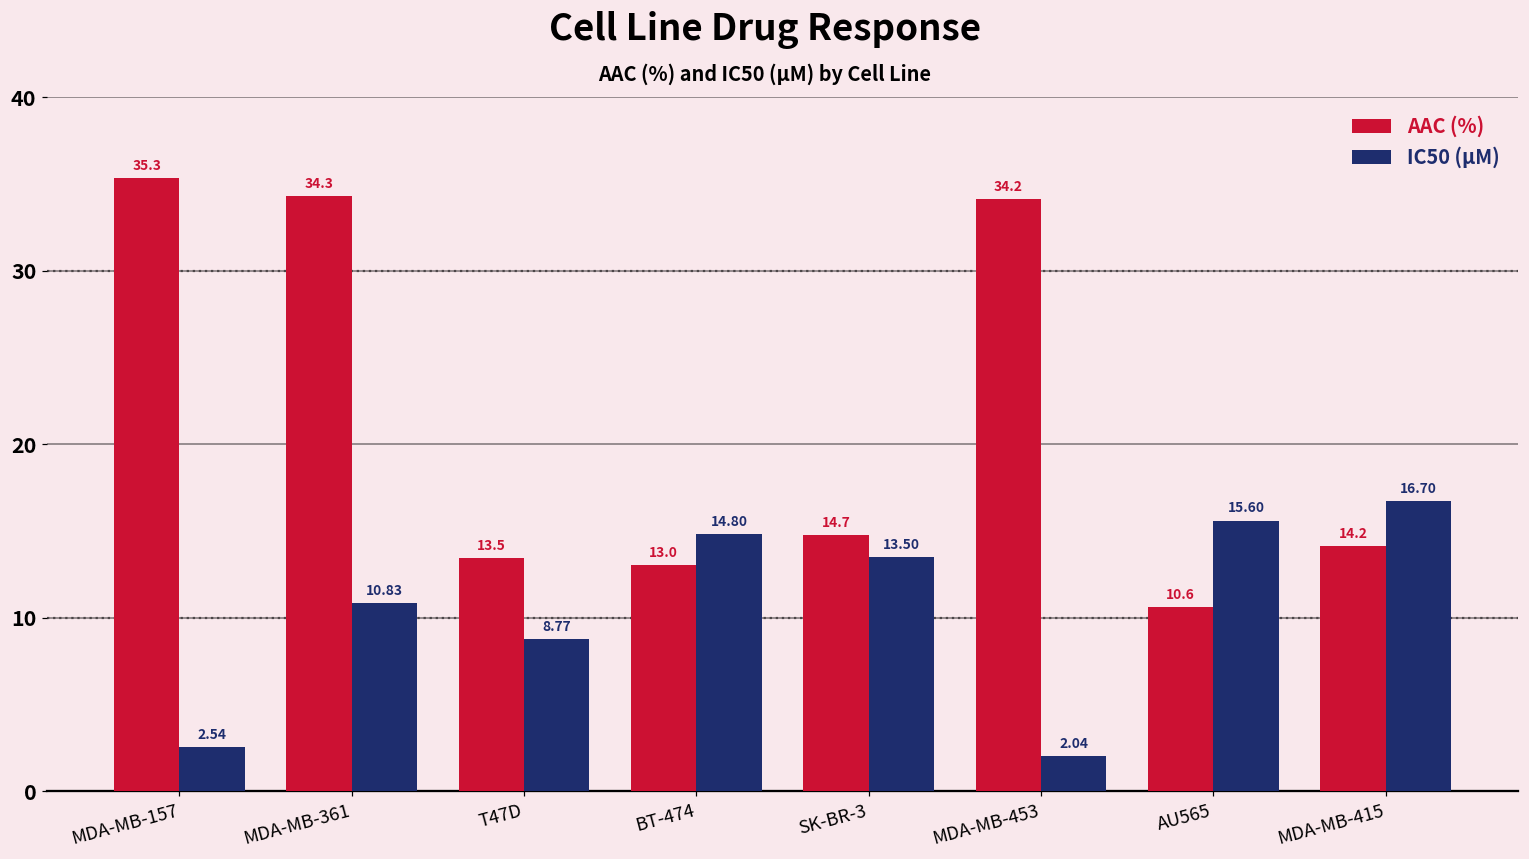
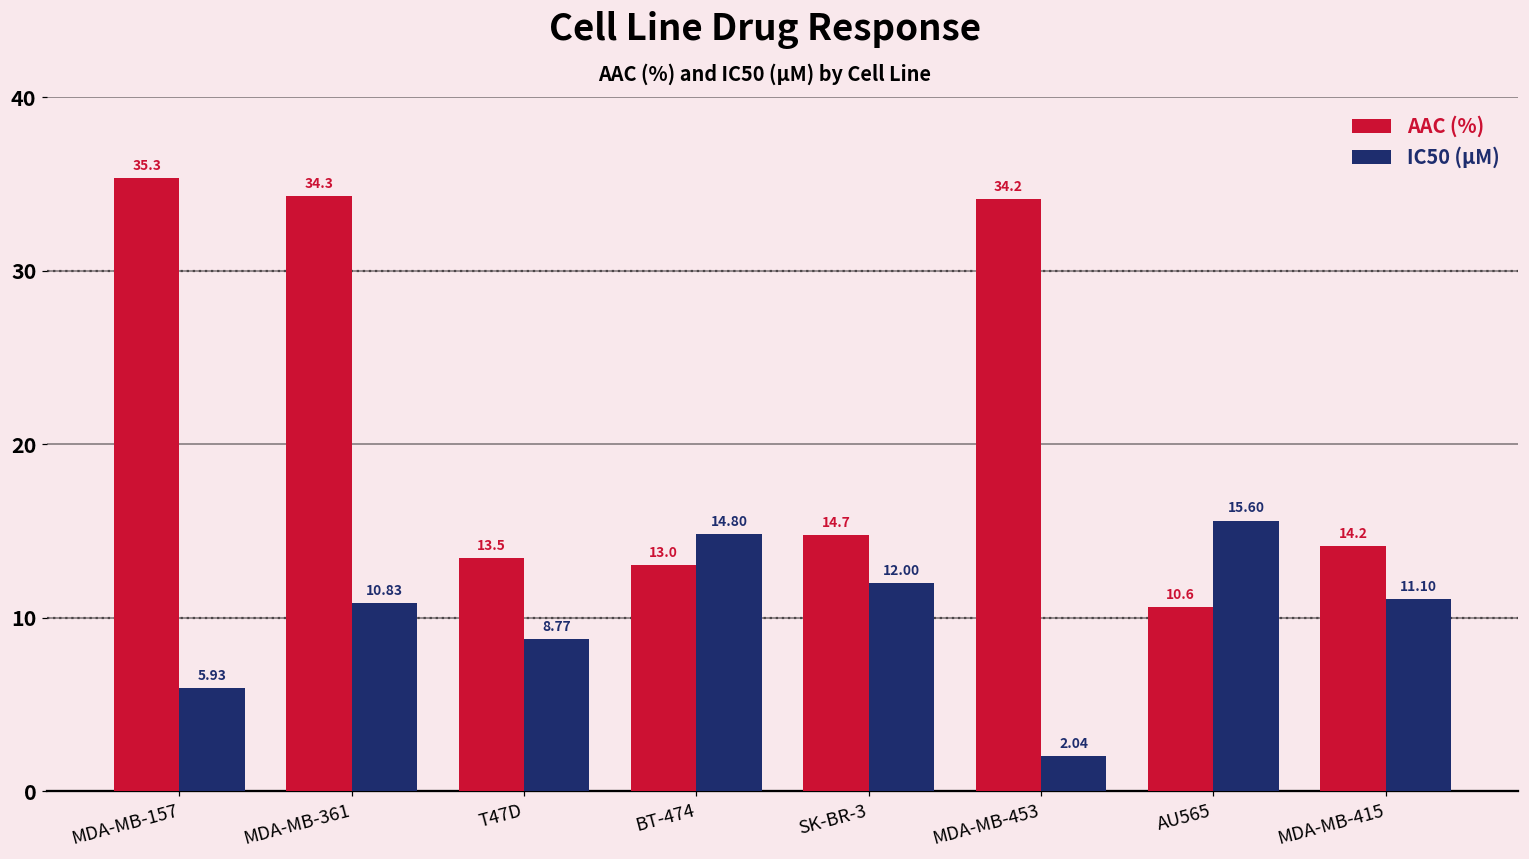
  {
    "AAC (%)": {
      "MDA-MB-157": 35.3,
      "MDA-MB-361": 34.3,
      "T47D": 13.5,
      "BT-474": 13.0,
      "SK-BR-3": 14.7,
      "MDA-MB-453": 34.2,
      "AU565": 10.6,
      "MDA-MB-415": 14.2
    },
    "IC50 (µM)": {
-     "MDA-MB-157": 2.54,
+     "MDA-MB-157": 5.93,
      "MDA-MB-361": 10.83,
      "T47D": 8.77,
      "BT-474": 14.80,
-     "SK-BR-3": 13.50,
+     "SK-BR-3": 12.00,
      "MDA-MB-453": 2.04,
      "AU565": 15.60,
-     "MDA-MB-415": 16.70
+     "MDA-MB-415": 11.10
    }
  }
